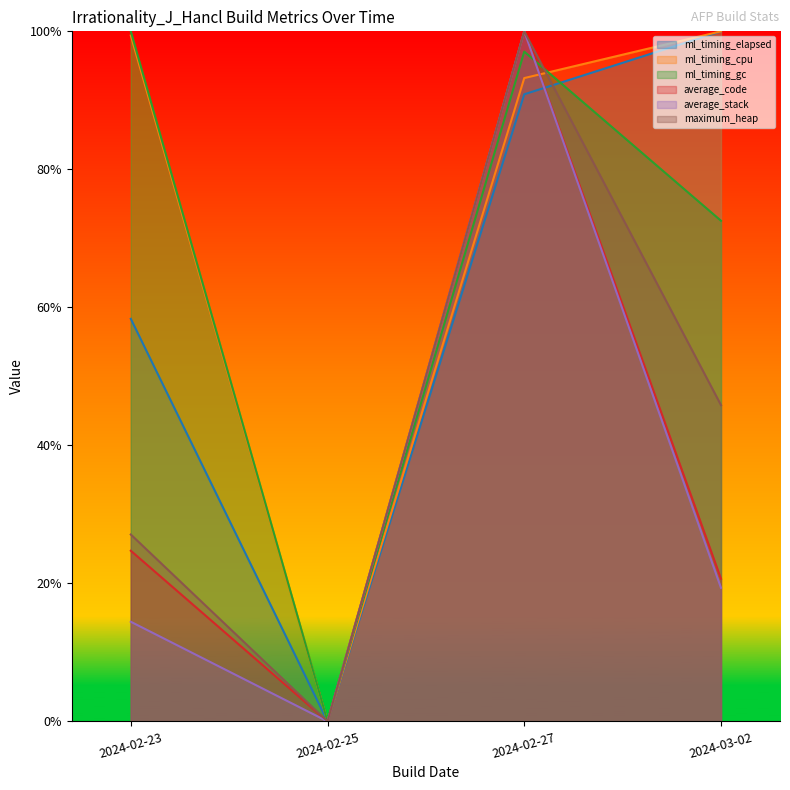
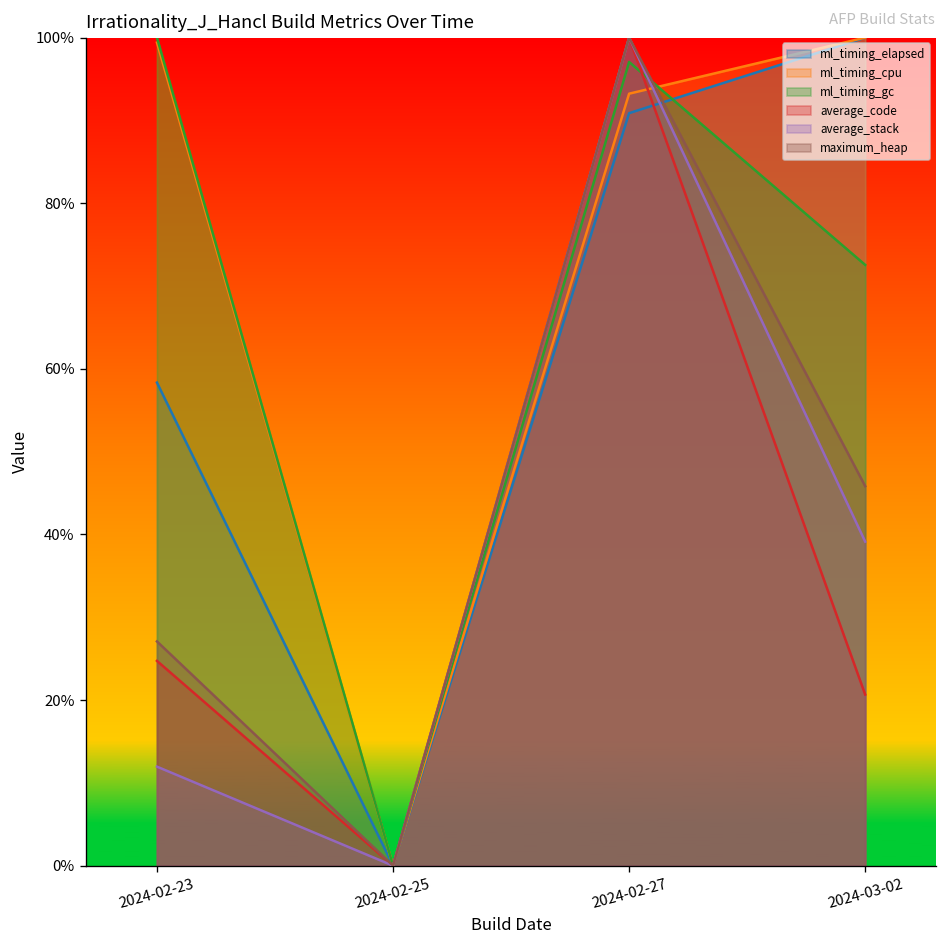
  {
    "ml_timing_elapsed": {
      "2024-02-23": "58%",
      "2024-02-27": "91%"
    },
    "ml_timing_gc": {
      "2024-02-23": "100%",
      "2024-02-27": "97%",
      "2024-03-02": "73%"
    },
    "average_stack": {
-     "2024-02-23": "14%",
-     "2024-03-02": "19%"
+     "2024-02-23": "12%",
+     "2024-03-02": "39%"
    }
  }
